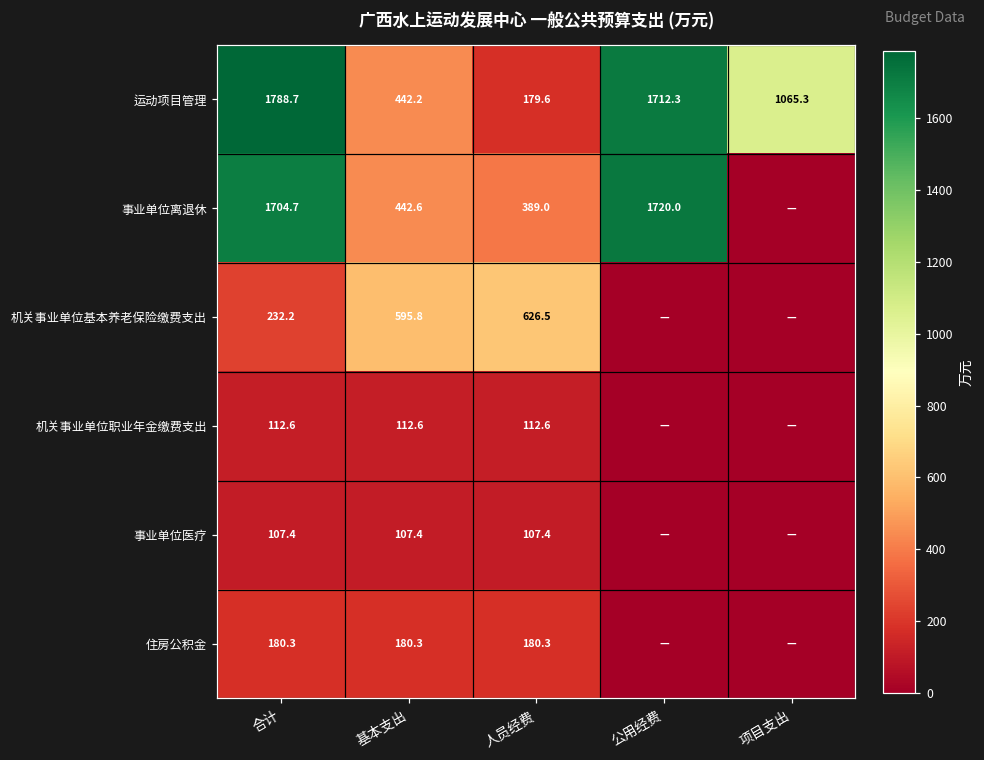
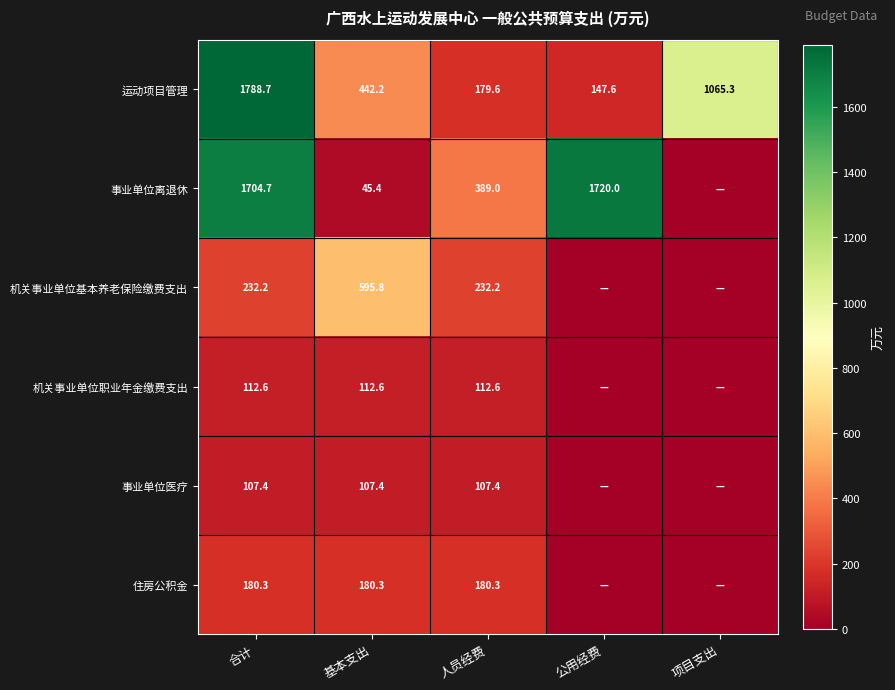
  {
    "运动项目管理": {
      "合计": 1788.7,
      "基本支出": 442.2,
      "人员经费": 179.6,
-     "公用经费": 1712.3,
+     "公用经费": 147.6,
      "项目支出": 1065.3
    },
    "事业单位离退休": {
      "合计": 1704.7,
-     "基本支出": 442.6,
+     "基本支出": 45.4,
      "人员经费": 389.0,
      "公用经费": 1720.0
    },
    "机关事业单位基本养老保险缴费支出": {
      "合计": 232.2,
      "基本支出": 595.8,
-     "人员经费": 626.5
+     "人员经费": 232.2
    },
    "机关事业单位职业年金缴费支出": {
      "合计": 112.6,
      "基本支出": 112.6,
      "人员经费": 112.6
    },
    "事业单位医疗": {
      "合计": 107.4,
      "基本支出": 107.4,
      "人员经费": 107.4
    },
    "住房公积金": {
      "合计": 180.3,
      "基本支出": 180.3,
      "人员经费": 180.3
    }
  }
